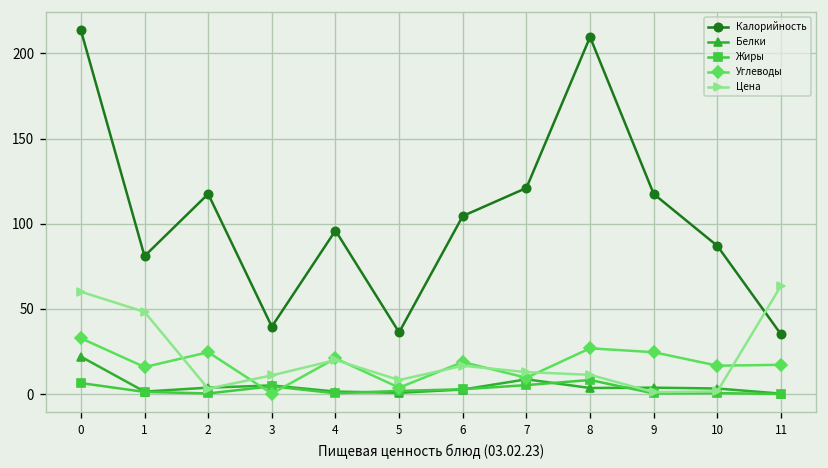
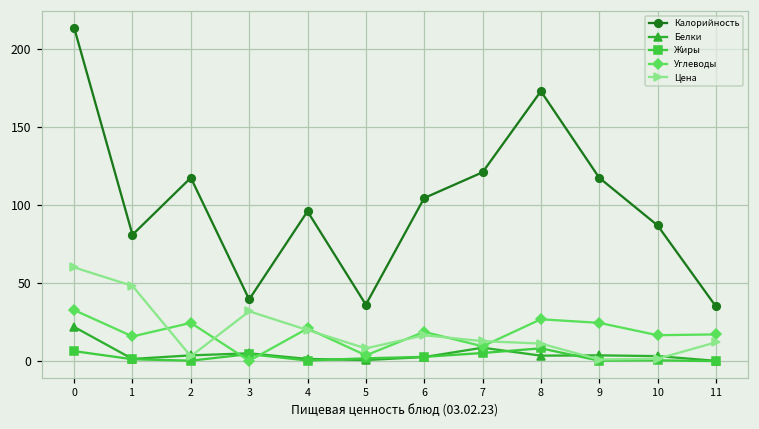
  {
    "Калорийность": {
      "0": 214,
      "1": 81,
      "2": 118,
      "3": 40,
      "4": 96,
      "5": 36,
      "6": 105,
      "7": 121,
-     "8": 210,
+     "8": 173,
      "9": 118,
      "10": 87,
      "11": 35
    },
    "Цена": {
      "0": 60,
      "1": 48,
-     "3": 11,
+     "3": 32,
      "5": 8,
      "6": 17,
      "7": 13,
      "8": 11,
-     "11": 64
+     "11": 12
    }
  }
